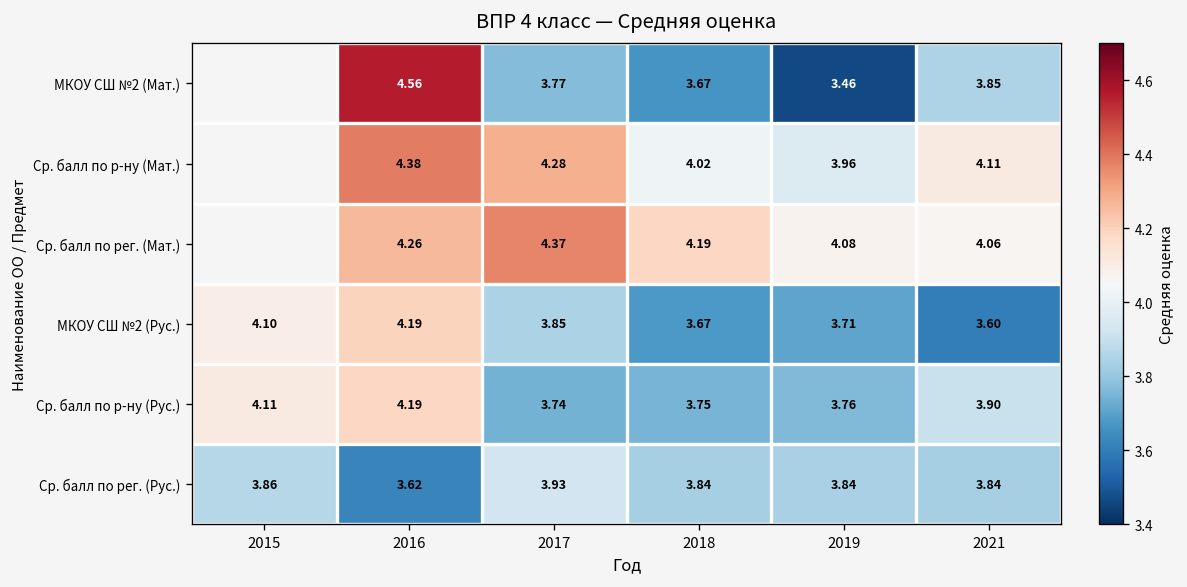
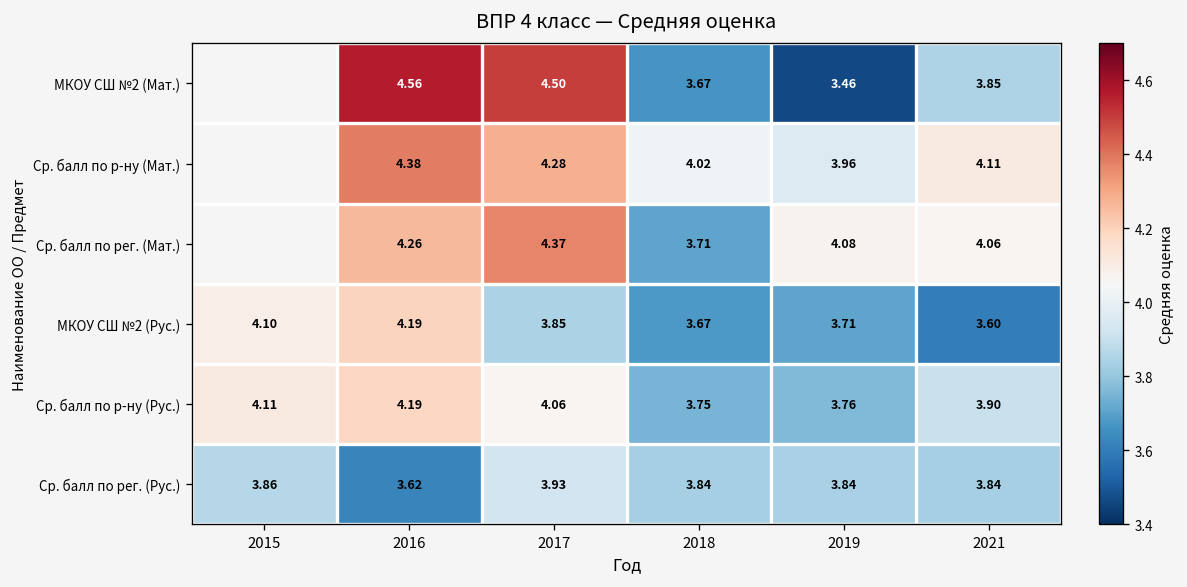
  {
    "МКОУ СШ №2 (Мат.)": {
      "2016": 4.56,
-     "2017": 3.77,
+     "2017": 4.50,
      "2018": 3.67,
      "2019": 3.46,
      "2021": 3.85
    },
    "Ср. балл по р-ну (Мат.)": {
      "2016": 4.38,
      "2017": 4.28,
      "2018": 4.02,
      "2019": 3.96,
      "2021": 4.11
    },
    "Ср. балл по рег. (Мат.)": {
      "2016": 4.26,
      "2017": 4.37,
-     "2018": 4.19,
+     "2018": 3.71,
      "2019": 4.08,
      "2021": 4.06
    },
    "МКОУ СШ №2 (Рус.)": {
      "2015": 4.10,
      "2016": 4.19,
      "2017": 3.85,
      "2018": 3.67,
      "2019": 3.71,
      "2021": 3.60
    },
    "Ср. балл по р-ну (Рус.)": {
      "2015": 4.11,
      "2016": 4.19,
-     "2017": 3.74,
+     "2017": 4.06,
      "2018": 3.75,
      "2019": 3.76,
      "2021": 3.90
    },
    "Ср. балл по рег. (Рус.)": {
      "2015": 3.86,
      "2016": 3.62,
      "2017": 3.93,
      "2018": 3.84,
      "2019": 3.84,
      "2021": 3.84
    }
  }
